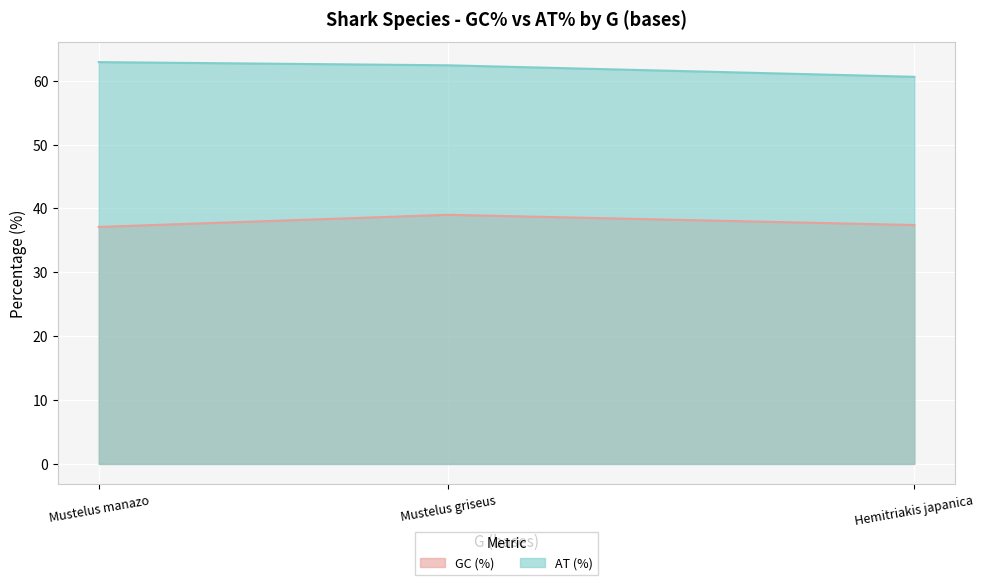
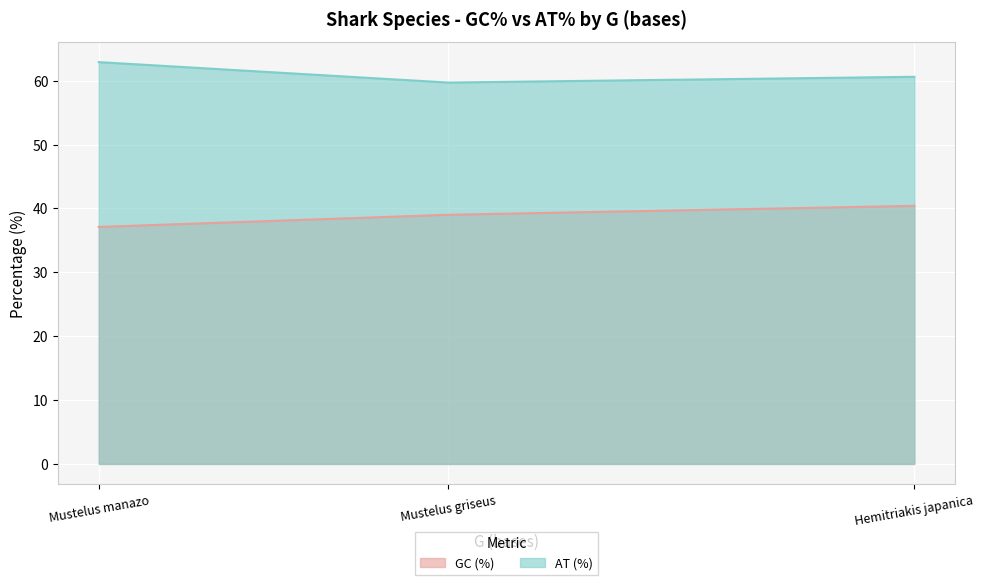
  {
    "GC (%)": {
      "Mustelus manazo": 37,
      "Mustelus griseus": 39,
-     "Hemitriakis japanica": 37
+     "Hemitriakis japanica": 40
    },
    "AT (%)": {
      "Mustelus manazo": 63,
-     "Mustelus griseus": 62,
+     "Mustelus griseus": 60,
      "Hemitriakis japanica": 61
    }
  }
